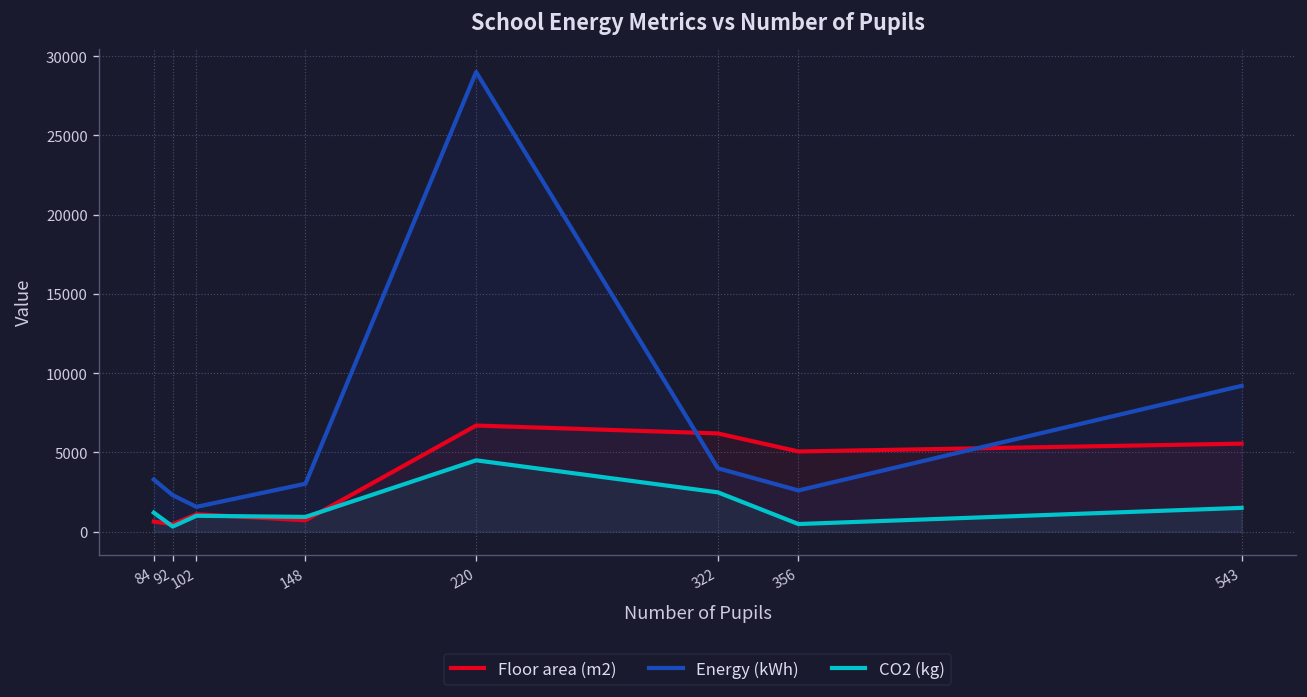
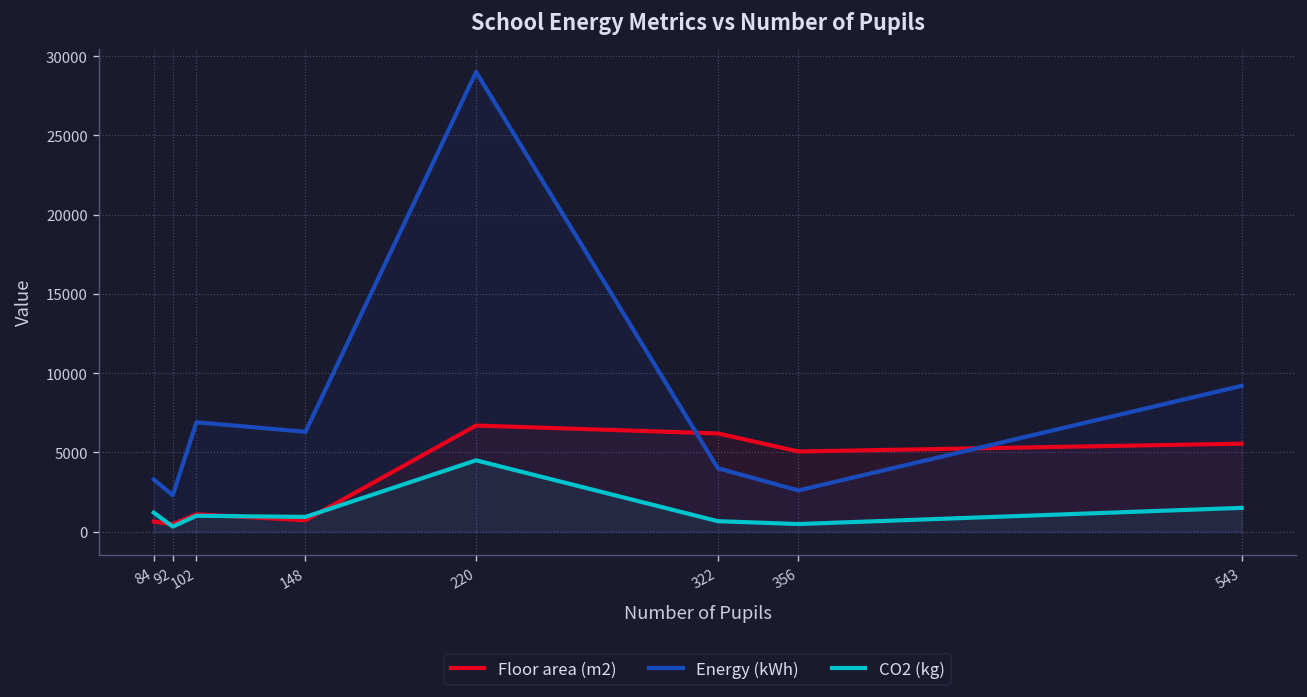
  {
    "Floor area (m2)": {
      "84": 600,
      "148": 700,
      "220": 6700,
      "322": 6200,
      "356": 5100,
      "543": 5600
    },
    "Energy (kWh)": {
      "84": 3300,
      "92": 2300,
-     "102": 1600,
-     "148": 3000,
+     "102": 6900,
+     "148": 6300,
      "220": 29000,
      "322": 4000,
      "356": 2600,
      "543": 9200
    },
    "CO2 (kg)": {
      "84": 1200,
      "148": 900,
      "220": 4500,
-     "322": 2500,
+     "322": 700,
      "356": 500,
      "543": 1500
    }
  }
